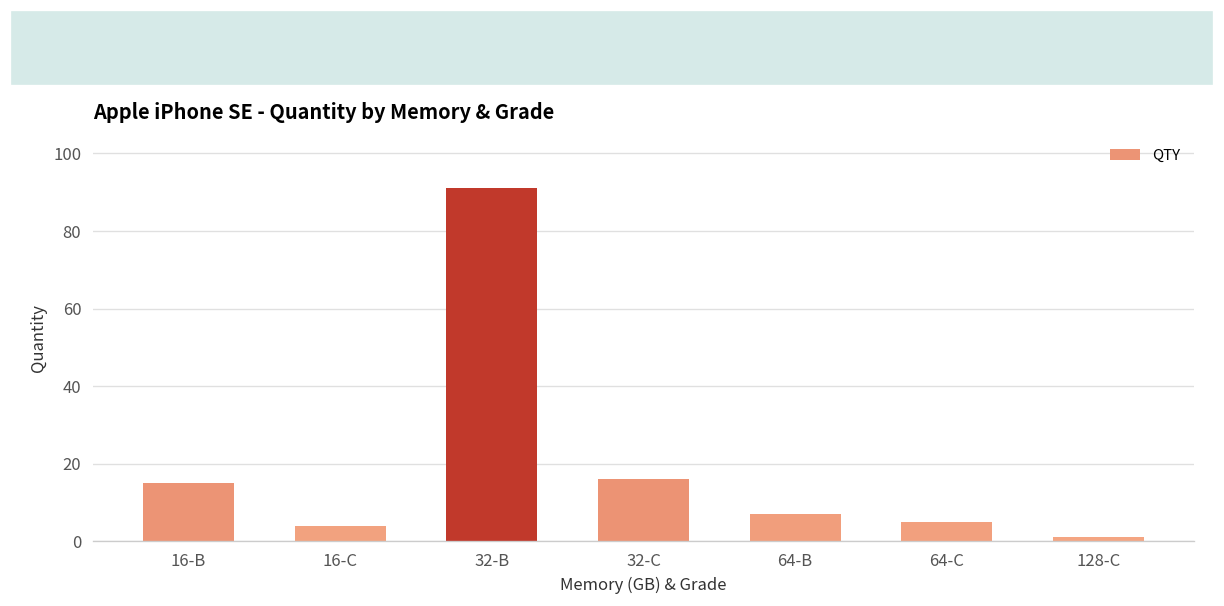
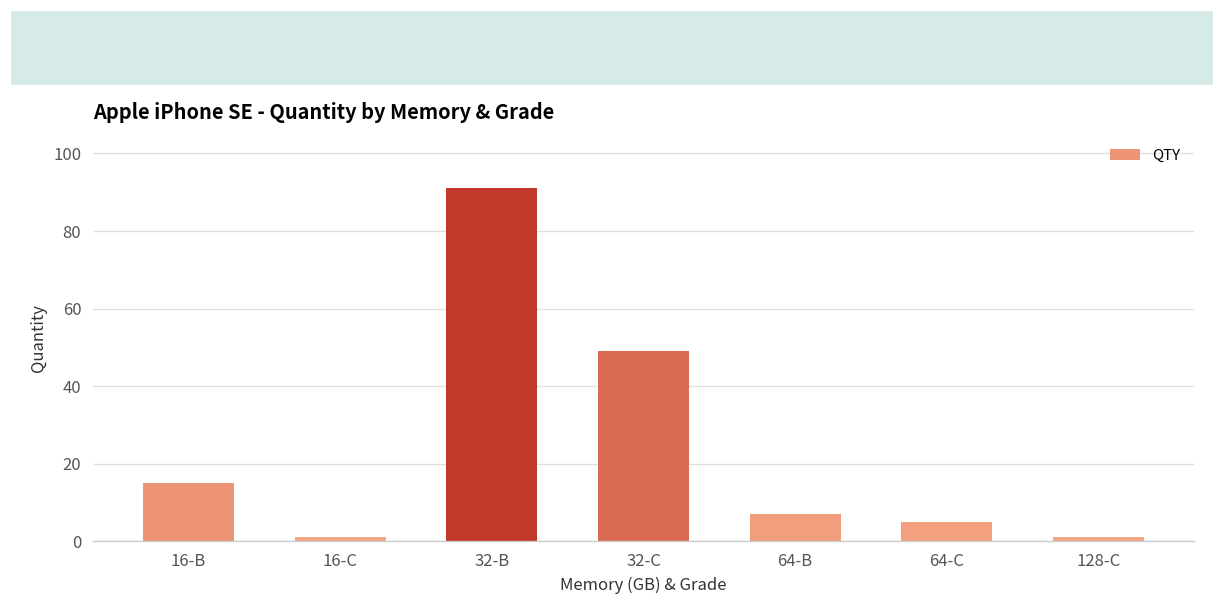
  {
    "16-B": 15,
-   "16-C": 4,
+   "16-C": 1,
    "32-B": 91,
-   "32-C": 16,
+   "32-C": 49,
    "64-B": 7,
    "64-C": 5,
    "128-C": 1
  }
